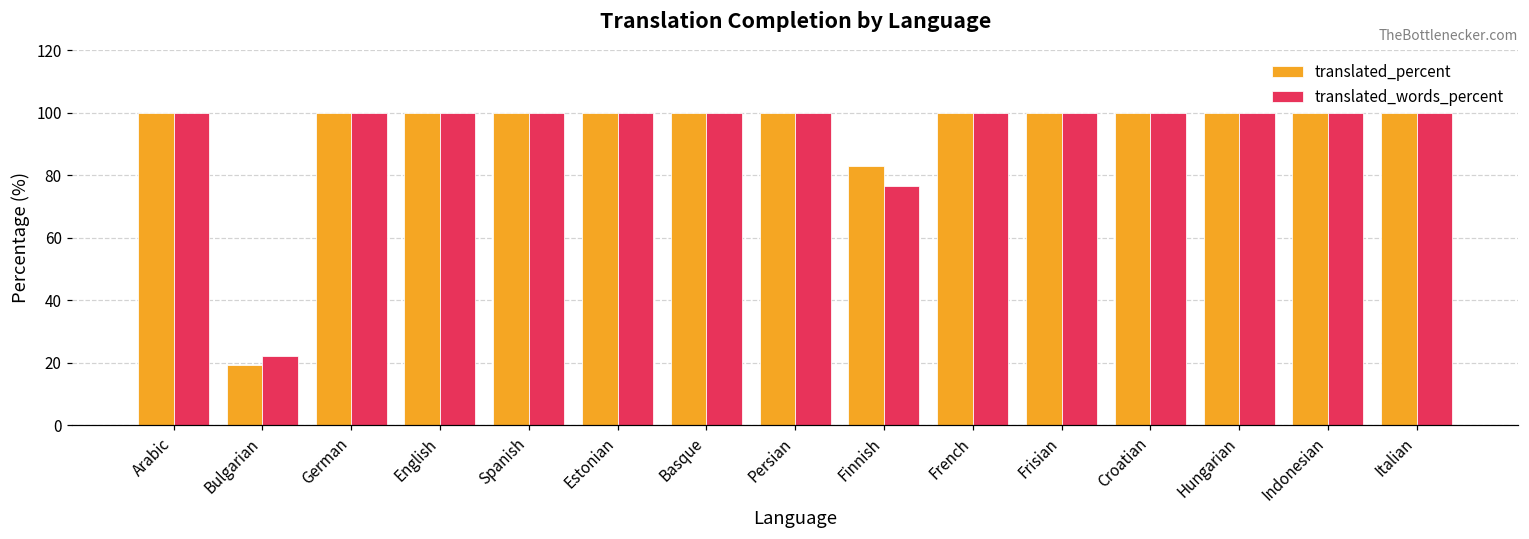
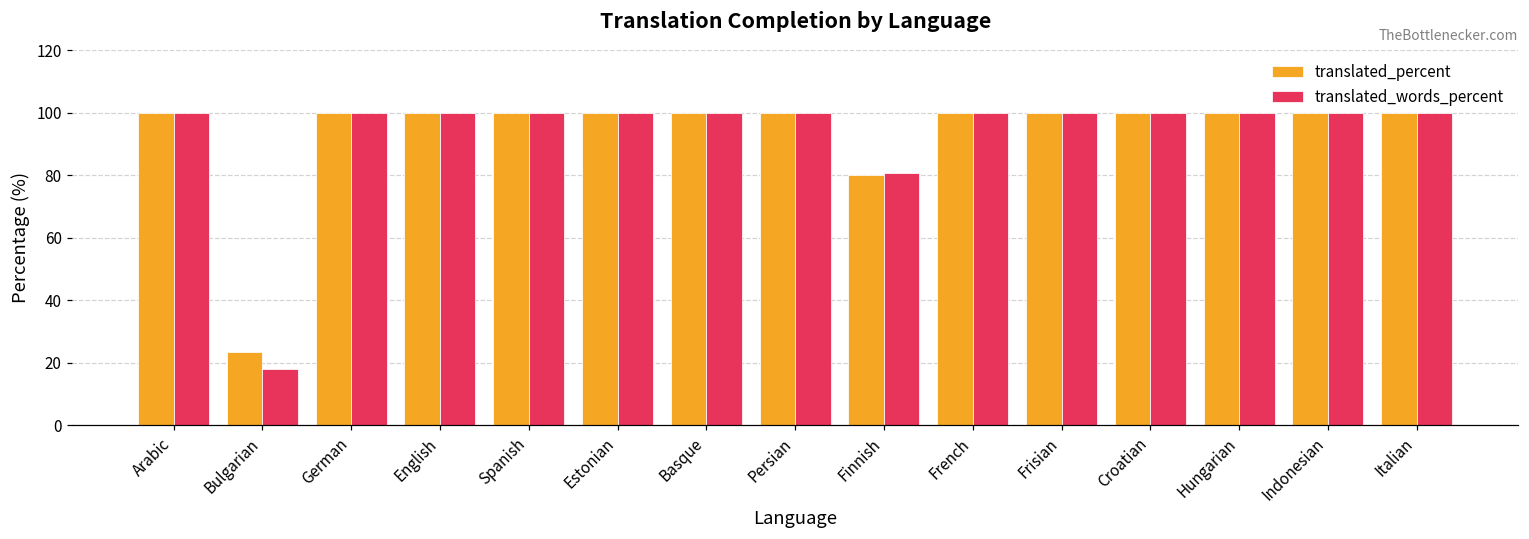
  {
    "translated_percent": {
      "Arabic": 100,
-     "Bulgarian": 19,
+     "Bulgarian": 24,
      "German": 100,
      "English": 100,
      "Spanish": 100,
      "Estonian": 100,
      "Basque": 100,
      "Persian": 100,
-     "Finnish": 83,
+     "Finnish": 80,
      "French": 100,
      "Frisian": 100,
      "Croatian": 100,
      "Hungarian": 100,
      "Indonesian": 100,
      "Italian": 100
    },
    "translated_words_percent": {
      "Arabic": 100,
-     "Bulgarian": 22,
+     "Bulgarian": 18,
      "German": 100,
      "English": 100,
      "Spanish": 100,
      "Estonian": 100,
      "Basque": 100,
      "Persian": 100,
-     "Finnish": 77,
+     "Finnish": 81,
      "French": 100,
      "Frisian": 100,
      "Croatian": 100,
      "Hungarian": 100,
      "Indonesian": 100,
      "Italian": 100
    }
  }
